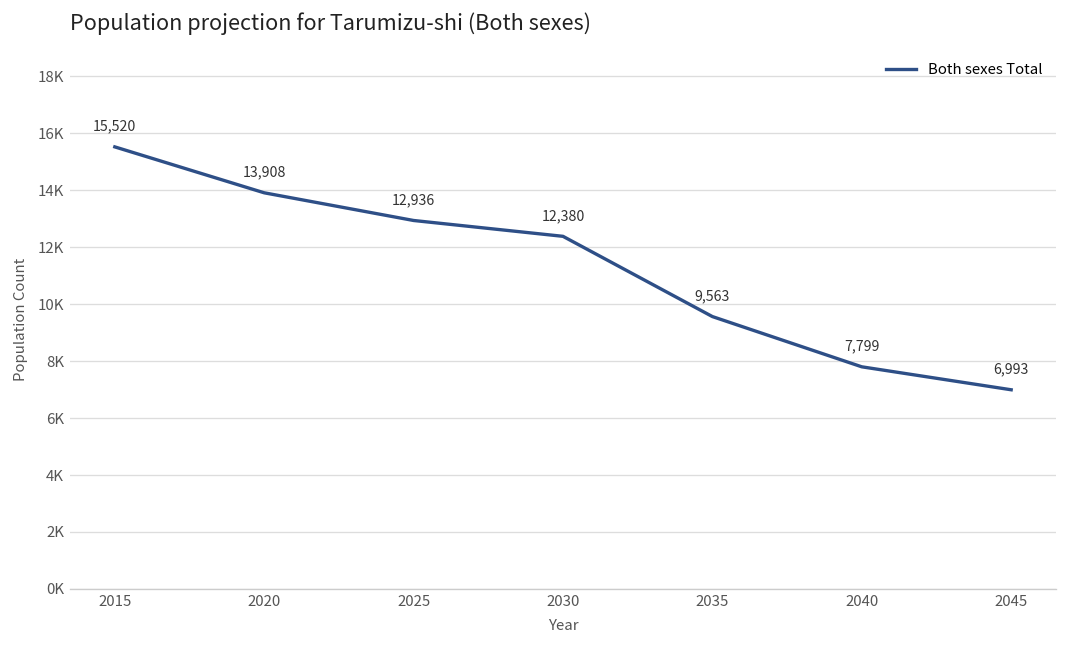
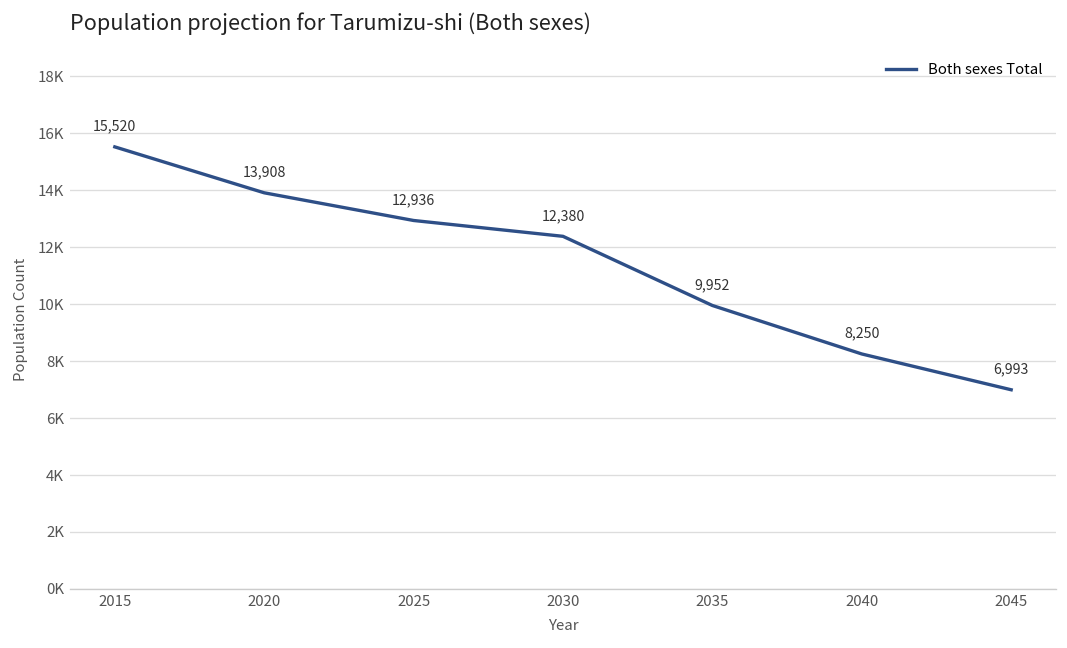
  {
    "2015": "15,520",
    "2020": "13,908",
    "2025": "12,936",
    "2030": "12,380",
-   "2035": "9,563",
-   "2040": "7,799",
+   "2035": "9,952",
+   "2040": "8,250",
    "2045": "6,993"
  }
